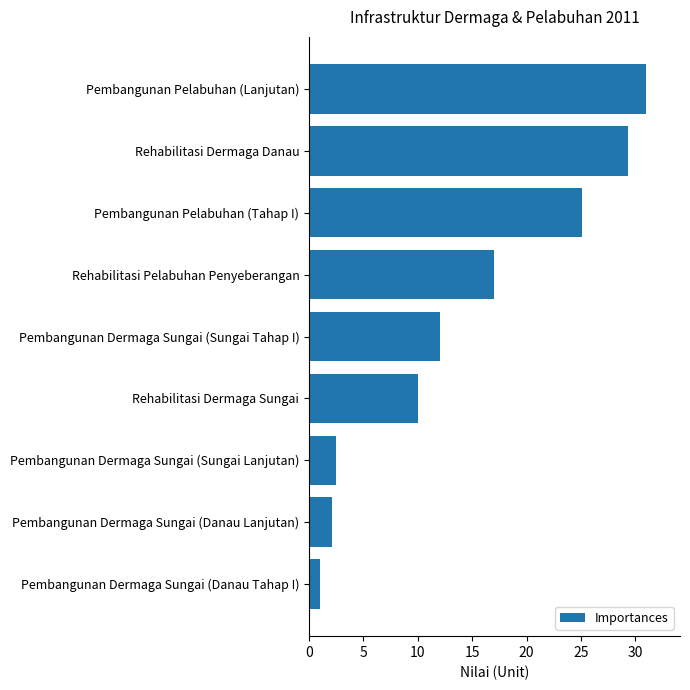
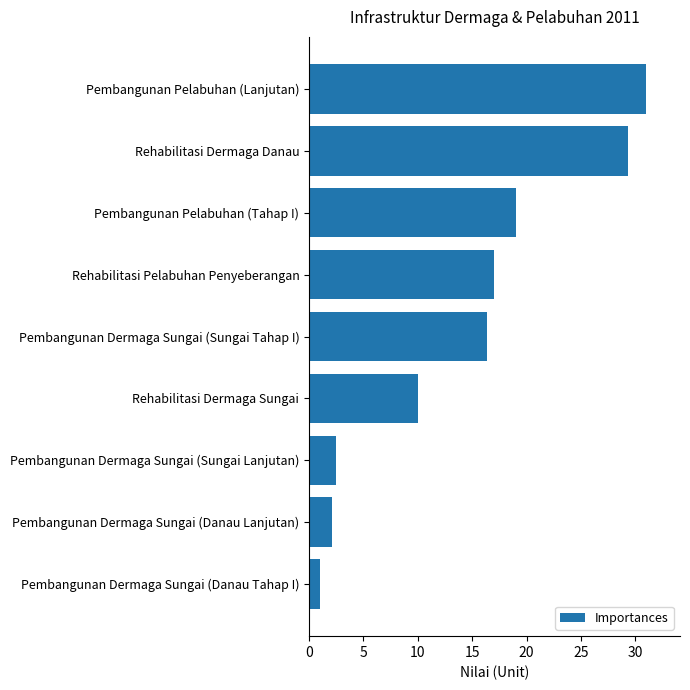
  {
    "Pembangunan Pelabuhan (Lanjutan)": 31.0,
    "Rehabilitasi Dermaga Danau": 29.3,
-   "Pembangunan Pelabuhan (Tahap I)": 25.1,
+   "Pembangunan Pelabuhan (Tahap I)": 19.0,
    "Rehabilitasi Pelabuhan Penyeberangan": 17.0,
-   "Pembangunan Dermaga Sungai (Sungai Tahap I)": 12.0,
+   "Pembangunan Dermaga Sungai (Sungai Tahap I)": 16.4,
    "Rehabilitasi Dermaga Sungai": 10.0,
    "Pembangunan Dermaga Sungai (Sungai Lanjutan)": 2.5,
    "Pembangunan Dermaga Sungai (Danau Lanjutan)": 2.1,
    "Pembangunan Dermaga Sungai (Danau Tahap I)": 1.0
  }
